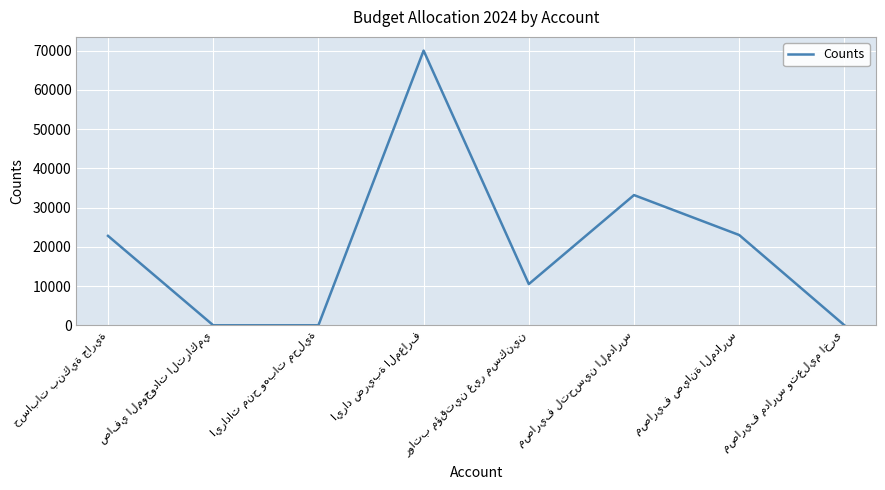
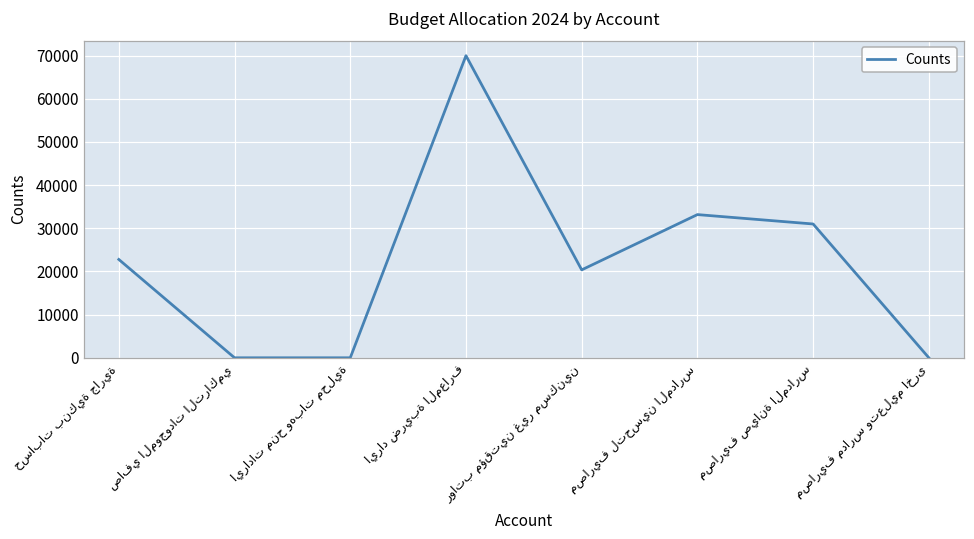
  {
    "حسابات بنكية جارية": 23000,
    "صافي الموجودات التراكمي": 0,
    "ايرادات منح وهبات محلية": 0,
    "ايراد ضريبة المعارف": 70000,
-   "رواتب مؤقتين غير مسكنين": 11000,
+   "رواتب مؤقتين غير مسكنين": 20000,
    "مصاريف لتحسين المدارس": 33000,
-   "مصاريف صيانة المدارس": 23000,
+   "مصاريف صيانة المدارس": 31000,
    "مصاريف مدارس وتعليم اخرى": 0
  }
